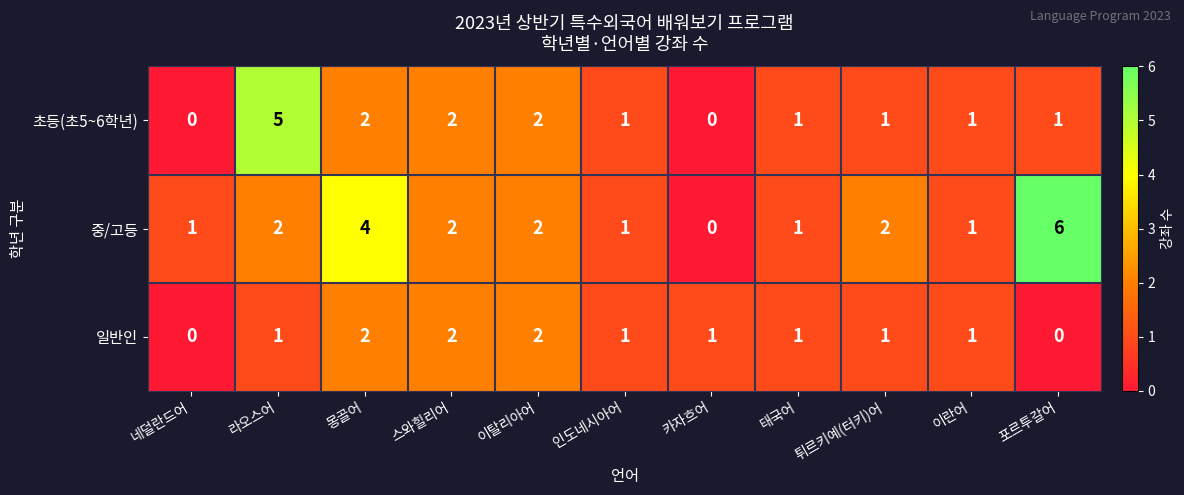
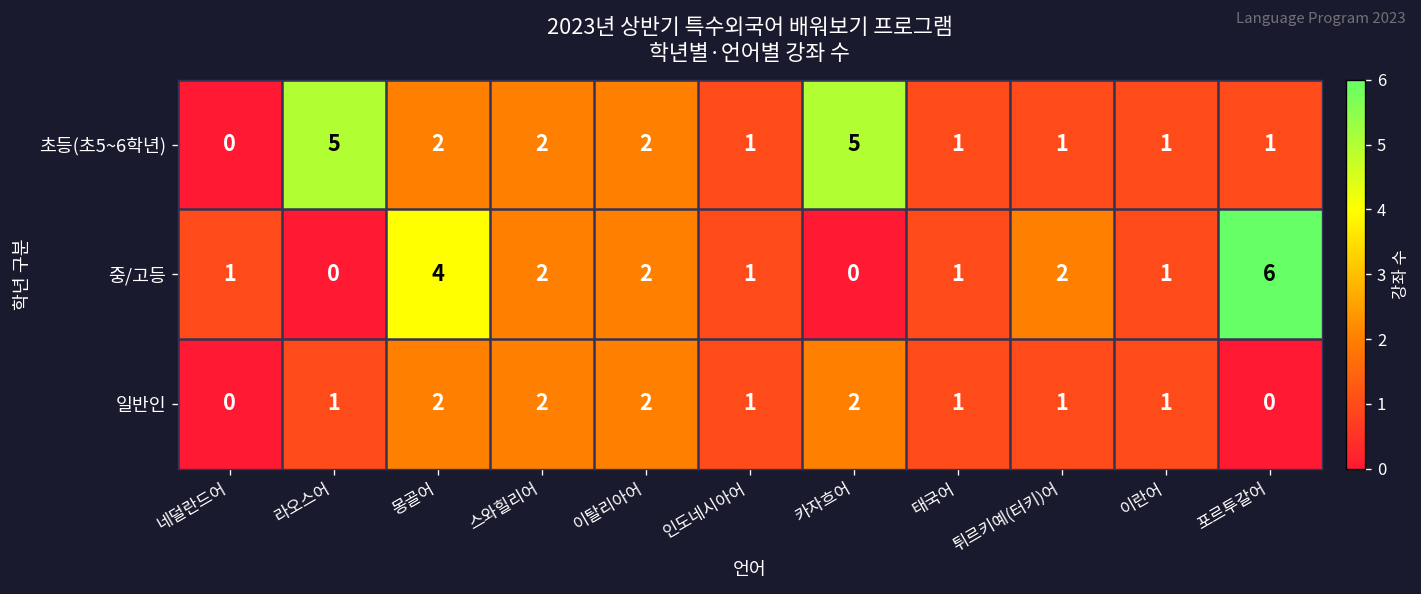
  {
    "초등(초5~6학년)": {
      "네덜란드어": 0,
      "라오스어": 5,
      "몽골어": 2,
      "스와힐리어": 2,
      "이탈리아어": 2,
      "인도네시아어": 1,
-     "카자흐어": 0,
+     "카자흐어": 5,
      "태국어": 1,
      "튀르키예(터키)어": 1,
      "이란어": 1,
      "포르투갈어": 1
    },
    "중/고등": {
      "네덜란드어": 1,
-     "라오스어": 2,
+     "라오스어": 0,
      "몽골어": 4,
      "스와힐리어": 2,
      "이탈리아어": 2,
      "인도네시아어": 1,
      "카자흐어": 0,
      "태국어": 1,
      "튀르키예(터키)어": 2,
      "이란어": 1,
      "포르투갈어": 6
    },
    "일반인": {
      "네덜란드어": 0,
      "라오스어": 1,
      "몽골어": 2,
      "스와힐리어": 2,
      "이탈리아어": 2,
      "인도네시아어": 1,
-     "카자흐어": 1,
+     "카자흐어": 2,
      "태국어": 1,
      "튀르키예(터키)어": 1,
      "이란어": 1,
      "포르투갈어": 0
    }
  }
